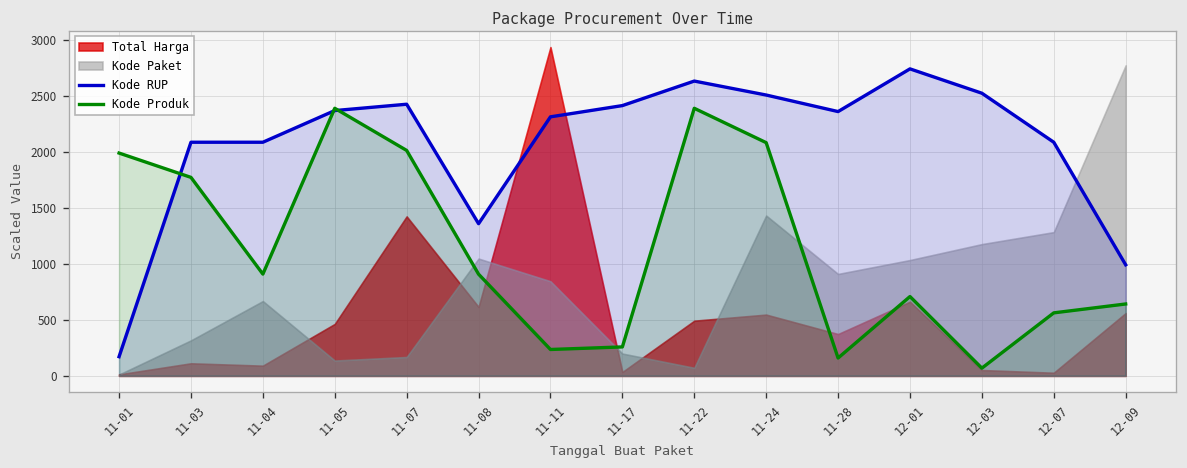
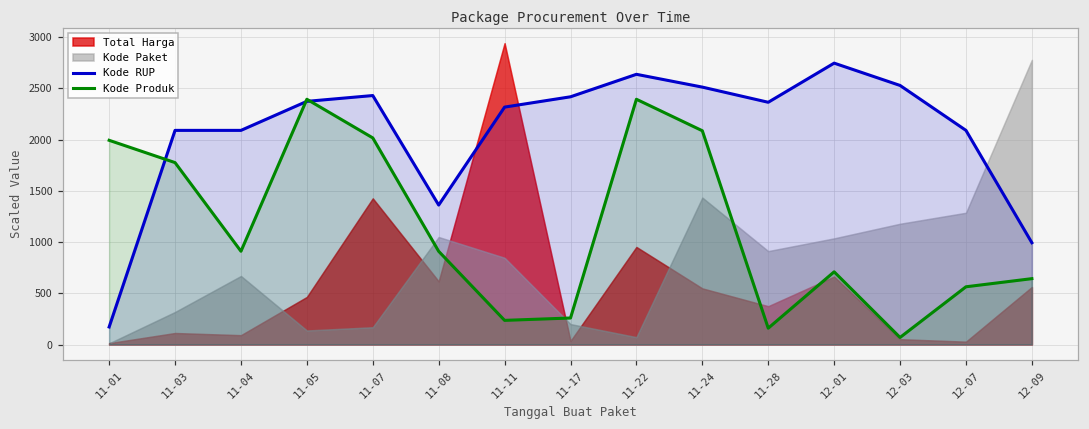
  {
    "Total Harga": {
      "11-03": 100,
      "11-04": 100,
      "11-05": 500,
      "11-07": 1400,
      "11-08": 600,
      "11-11": 2900,
      "11-17": 0,
-     "11-22": 500,
+     "11-22": 1000,
      "11-24": 500,
      "11-28": 400,
      "12-01": 700,
      "12-07": 0,
      "12-09": 600
    },
    "Kode Paket": {
      "11-03": 300,
      "11-04": 700,
      "11-05": 100,
      "11-07": 200,
      "11-08": 1000,
      "11-11": 800,
      "11-17": 200,
      "11-22": 100,
      "11-24": 1400,
      "11-28": 900,
      "12-01": 1000,
      "12-03": 1200,
      "12-07": 1300,
      "12-09": 2800
    },
    "Kode RUP": {
      "11-01": 200,
      "11-03": 2100,
      "11-04": 2100,
      "11-07": 2400,
      "11-08": 1400,
      "11-11": 2300,
      "11-17": 2400,
      "11-22": 2600,
      "11-24": 2500,
      "11-28": 2400,
      "12-01": 2700,
      "12-03": 2500,
      "12-07": 2100,
      "12-09": 1000
    },
    "Kode Produk": {
      "11-01": 2000,
      "11-03": 1800,
      "11-04": 900,
      "11-07": 2000,
      "11-08": 900,
      "11-11": 200,
      "11-17": 300,
      "11-22": 2400,
      "11-24": 2100,
      "11-28": 200,
      "12-01": 700,
      "12-07": 600,
      "12-09": 600
    }
  }
